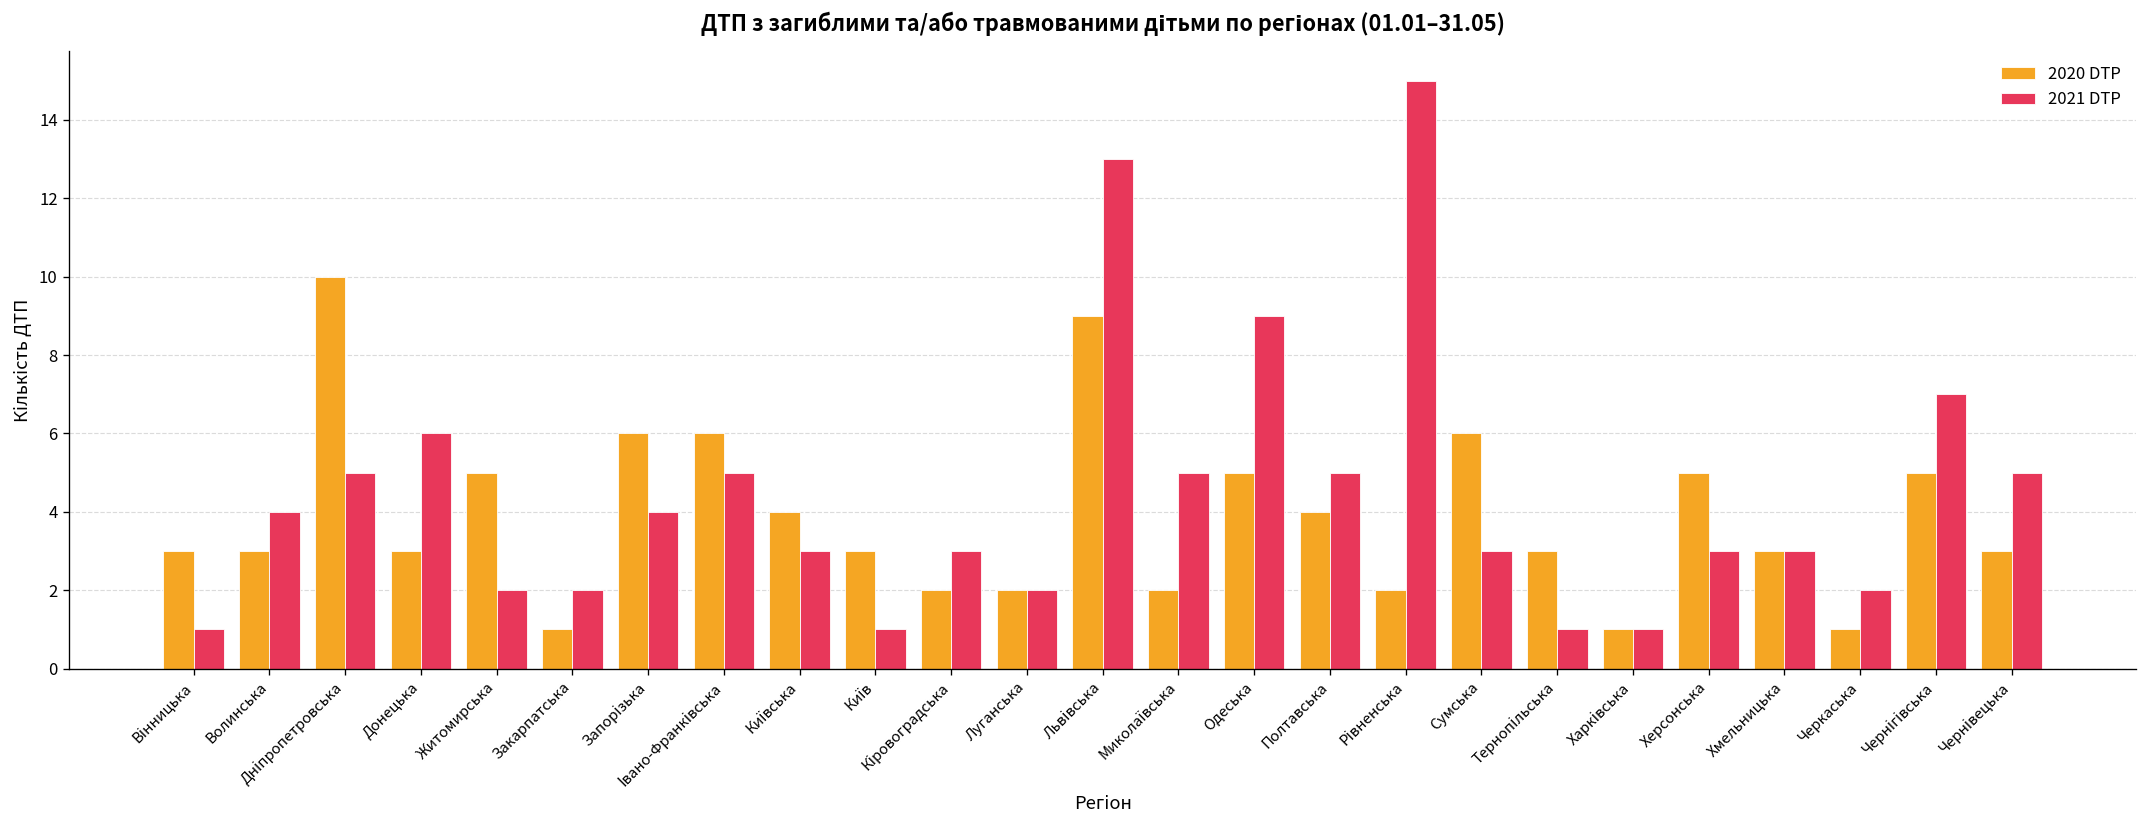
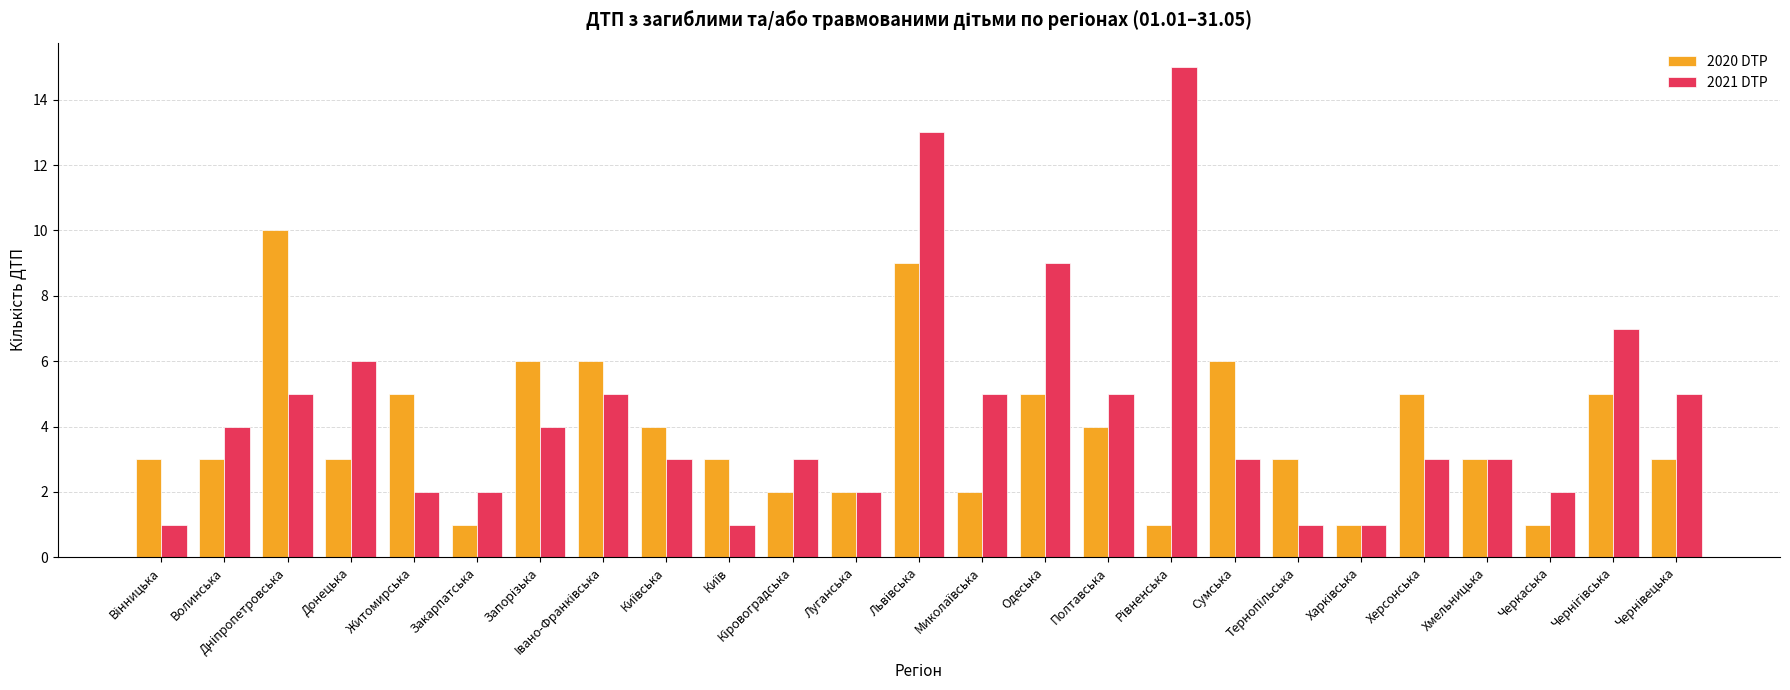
  {
    "2020 DTP": {
      "Вінницька": 3,
      "Волинська": 3,
      "Дніпропетровська": 10,
      "Донецька": 3,
      "Житомирська": 5,
      "Закарпатська": 1,
      "Запорізька": 6,
      "Івано-Франківська": 6,
      "Київська": 4,
      "Київ": 3,
      "Кіровоградська": 2,
      "Луганська": 2,
      "Львівська": 9,
      "Миколаївська": 2,
      "Одеська": 5,
      "Полтавська": 4,
-     "Рівненська": 2,
+     "Рівненська": 1,
      "Сумська": 6,
      "Тернопільська": 3,
      "Харківська": 1,
      "Херсонська": 5,
      "Хмельницька": 3,
      "Черкаська": 1,
      "Чернігівська": 5,
      "Чернівецька": 3
    },
    "2021 DTP": {
      "Вінницька": 1,
      "Волинська": 4,
      "Дніпропетровська": 5,
      "Донецька": 6,
      "Житомирська": 2,
      "Закарпатська": 2,
      "Запорізька": 4,
      "Івано-Франківська": 5,
      "Київська": 3,
      "Київ": 1,
      "Кіровоградська": 3,
      "Луганська": 2,
      "Львівська": 13,
      "Миколаївська": 5,
      "Одеська": 9,
      "Полтавська": 5,
      "Рівненська": 15,
      "Сумська": 3,
      "Тернопільська": 1,
      "Харківська": 1,
      "Херсонська": 3,
      "Хмельницька": 3,
      "Черкаська": 2,
      "Чернігівська": 7,
      "Чернівецька": 5
    }
  }
